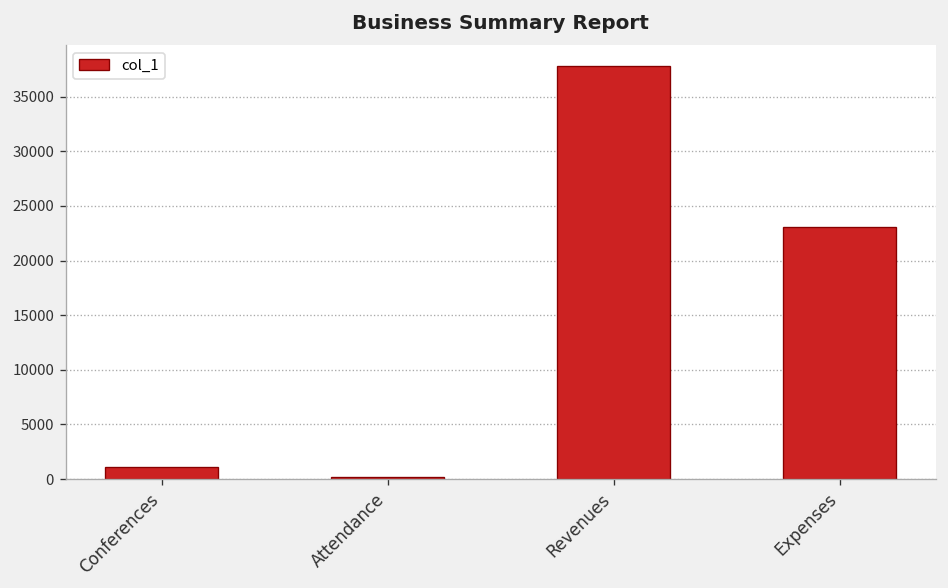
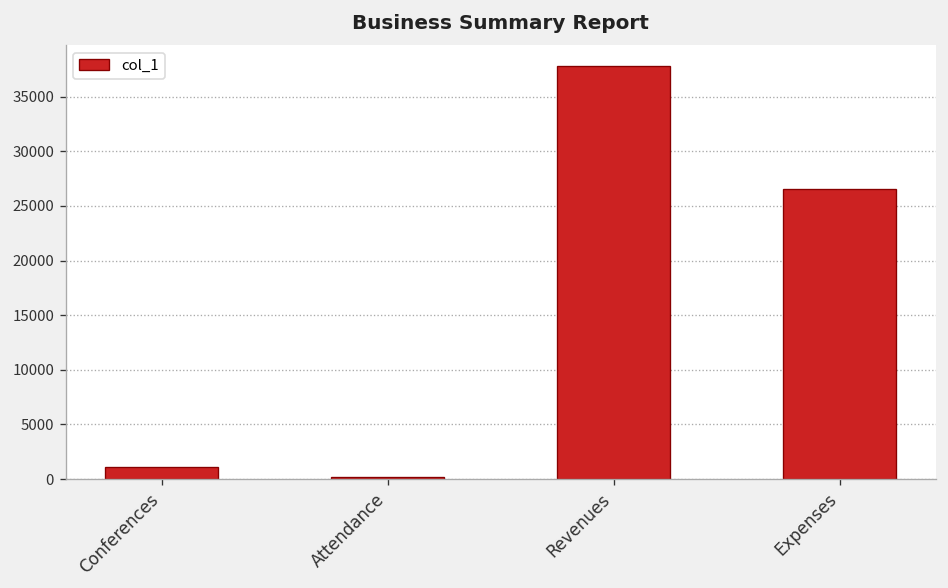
  {
    "Conferences": 1000,
    "Revenues": 38000,
-   "Expenses": 23000
+   "Expenses": 27000
  }
